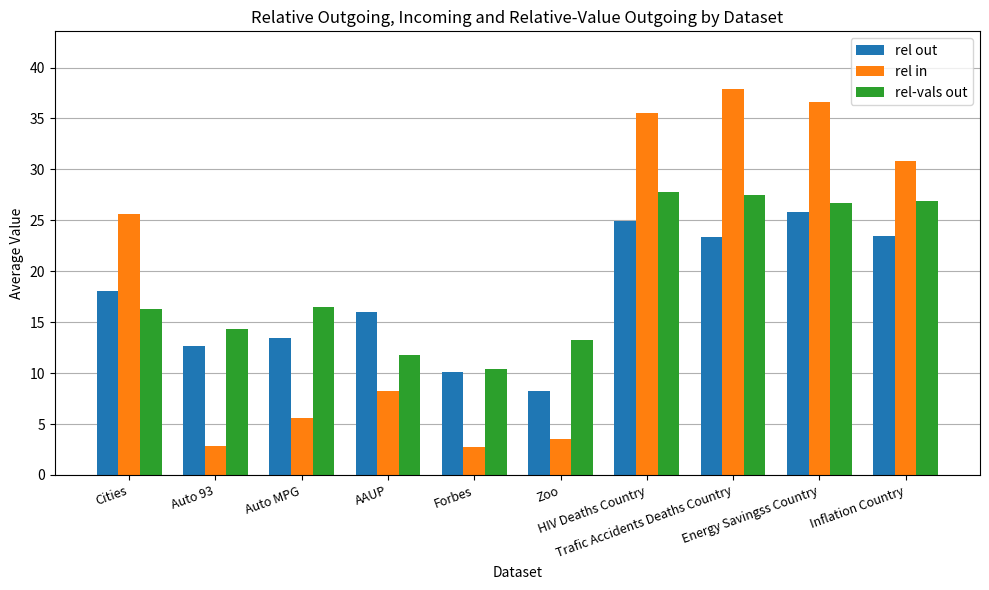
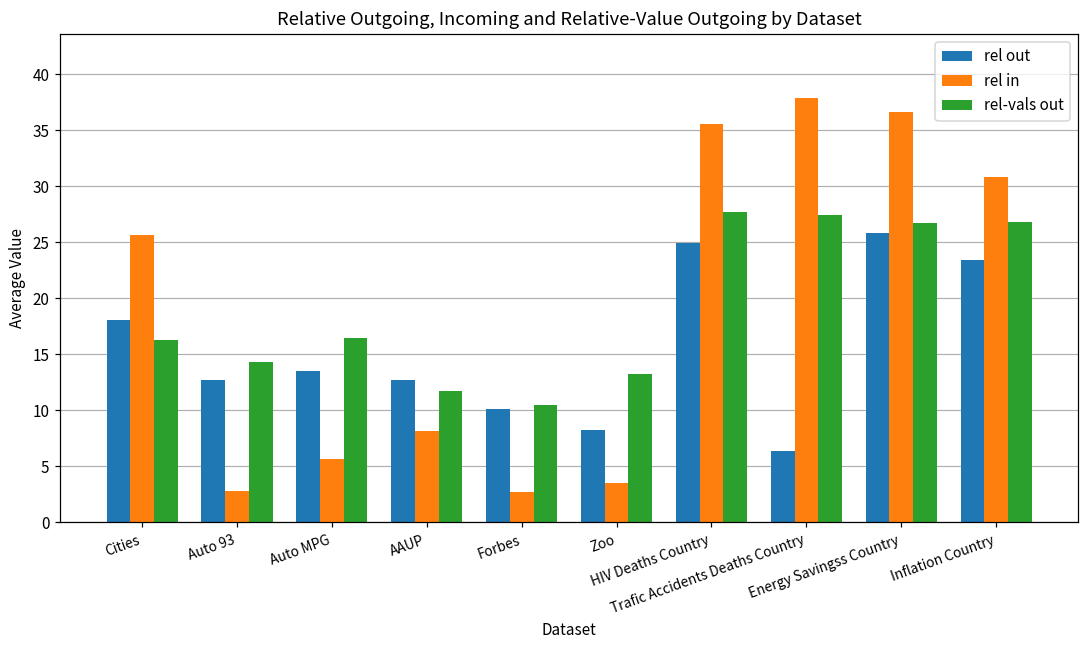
  {
    "rel out": {
      "Cities": 18.1,
      "Auto 93": 12.7,
      "Auto MPG": 13.5,
-     "AAUP": 16.0,
+     "AAUP": 12.7,
      "Forbes": 10.2,
      "Zoo": 8.2,
      "HIV Deaths Country": 24.9,
-     "Trafic Accidents Deaths Country": 23.4,
+     "Trafic Accidents Deaths Country": 6.4,
      "Energy Savingss Country": 25.8,
      "Inflation Country": 23.5
    },
    "rel in": {
      "Cities": 25.7,
      "Auto 93": 2.8,
      "Auto MPG": 5.6,
      "AAUP": 8.2,
      "Forbes": 2.8,
      "Zoo": 3.5,
      "HIV Deaths Country": 35.6,
      "Trafic Accidents Deaths Country": 37.9,
      "Energy Savingss Country": 36.6,
      "Inflation Country": 30.9
    },
    "rel-vals out": {
      "Cities": 16.3,
      "Auto 93": 14.4,
      "Auto MPG": 16.5,
      "AAUP": 11.7,
      "Forbes": 10.4,
      "Zoo": 13.3,
      "HIV Deaths Country": 27.8,
      "Trafic Accidents Deaths Country": 27.4,
      "Energy Savingss Country": 26.7,
      "Inflation Country": 26.9
    }
  }
